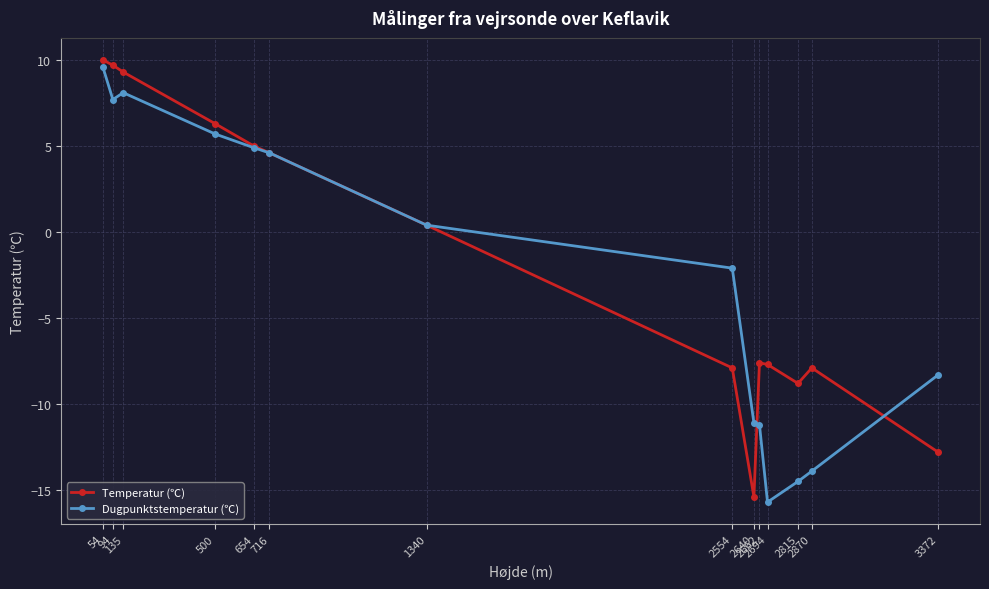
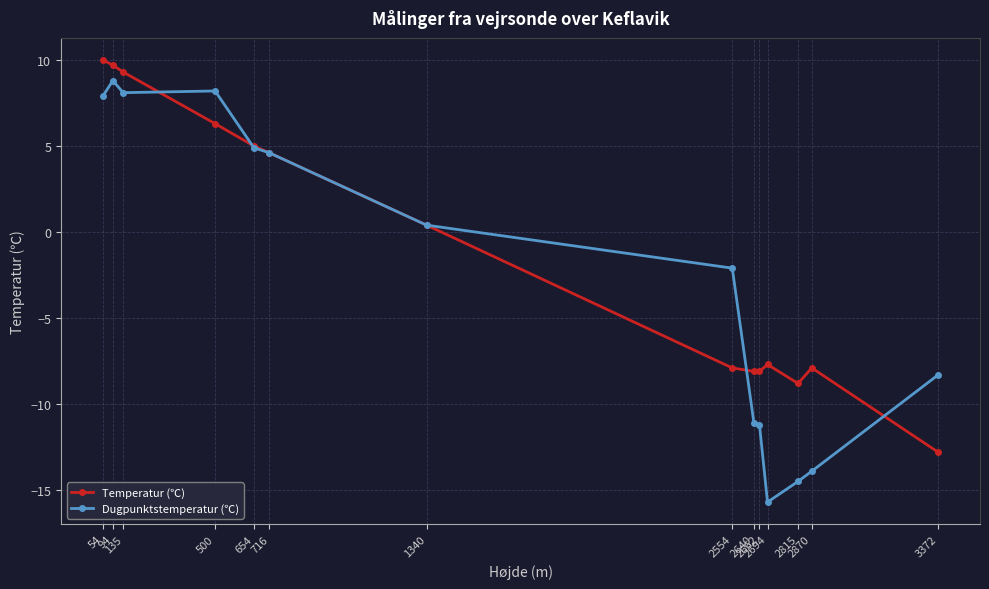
  {
    "Temperatur (℃)": {
      "54": 10.0,
      "94": 9.7,
      "135": 9.3,
      "500": 6.3,
      "2554": -7.9,
-     "2640": -15.4,
-     "2662": -7.6,
+     "2640": -8.1,
+     "2662": -8.1,
      "2694": -7.7,
      "2815": -8.8,
      "2870": -7.9,
      "3372": -12.8
    },
    "Dugpunktstemperatur (℃)": {
-     "54": 9.6,
-     "94": 7.7,
+     "54": 7.9,
+     "94": 8.8,
      "135": 8.1,
-     "500": 5.7,
+     "500": 8.2,
      "2554": -2.1,
      "2640": -11.1,
      "2662": -11.2,
      "2694": -15.7,
      "2815": -14.5,
      "2870": -13.9,
      "3372": -8.3
    }
  }
